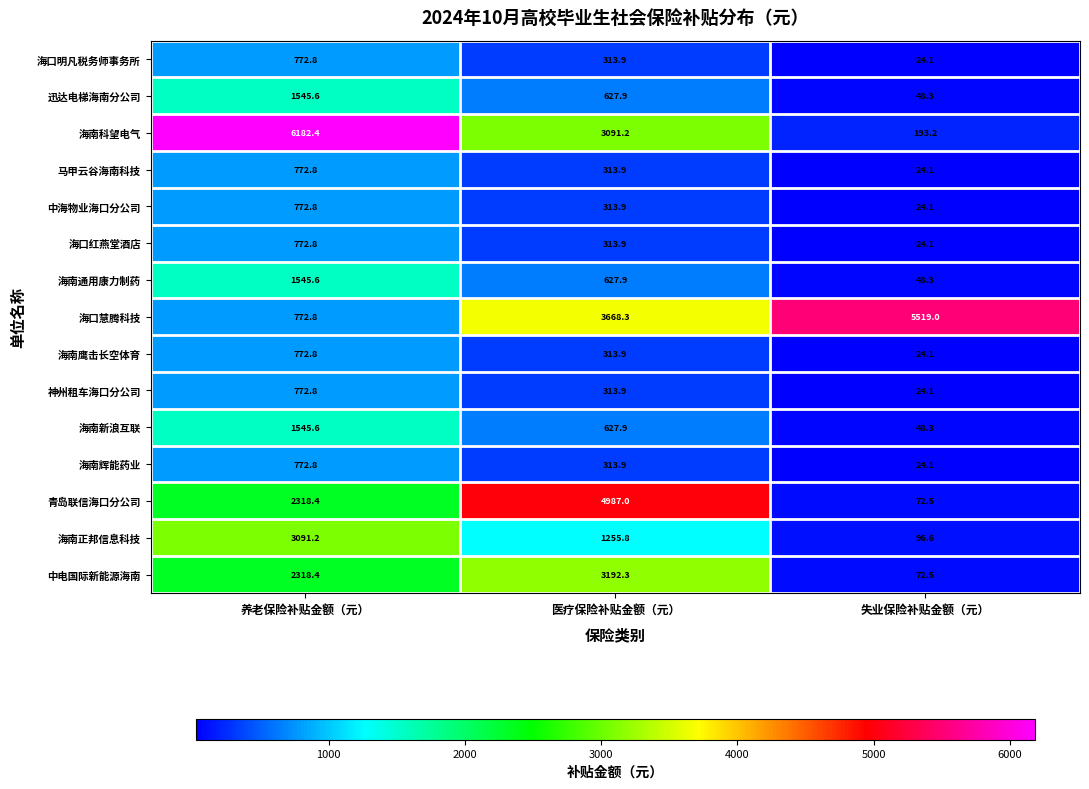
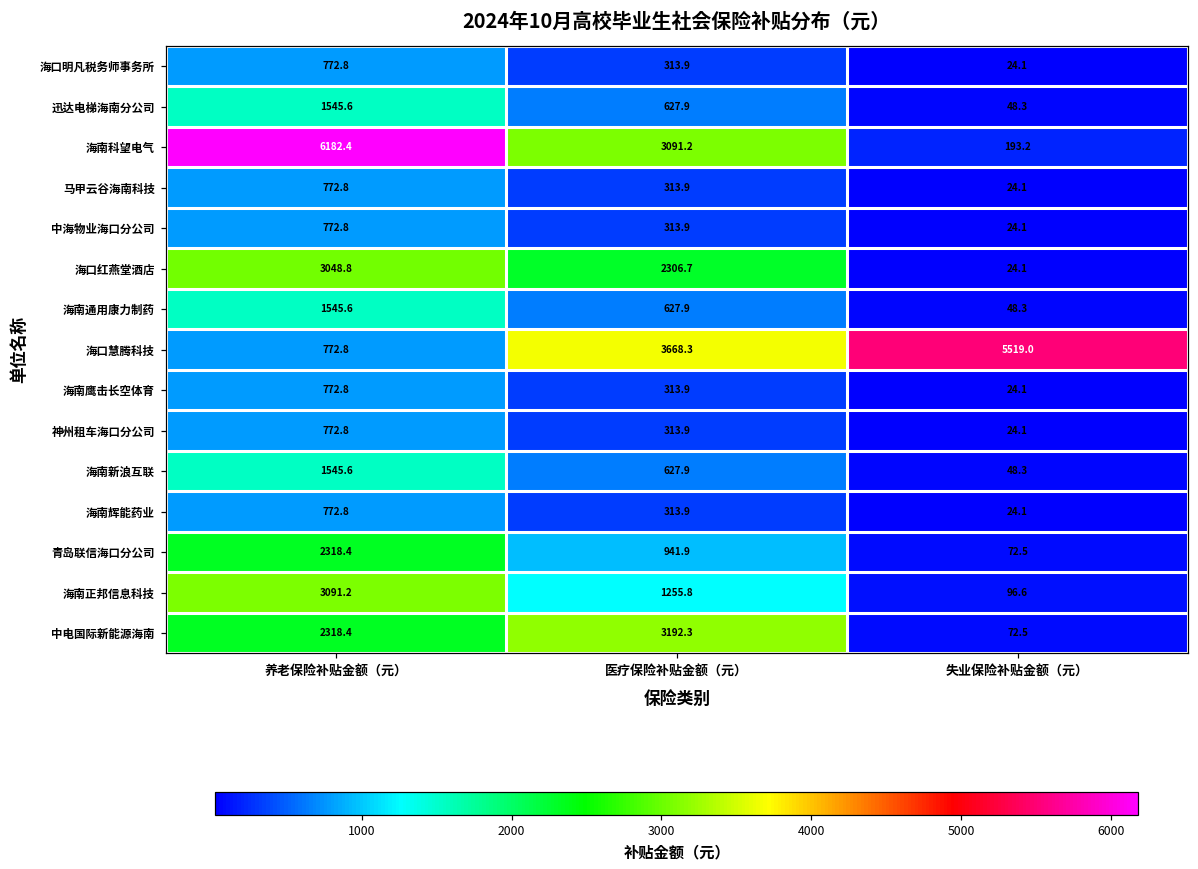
  {
    "海口明凡税务师事务所": {
      "养老保险补贴金额（元）": 772.8,
      "医疗保险补贴金额（元）": 313.9,
      "失业保险补贴金额（元）": 24.1
    },
    "迅达电梯海南分公司": {
      "养老保险补贴金额（元）": 1545.6,
      "医疗保险补贴金额（元）": 627.9,
      "失业保险补贴金额（元）": 48.3
    },
    "海南科望电气": {
      "养老保险补贴金额（元）": 6182.4,
      "医疗保险补贴金额（元）": 3091.2,
      "失业保险补贴金额（元）": 193.2
    },
    "马甲云谷海南科技": {
      "养老保险补贴金额（元）": 772.8,
      "医疗保险补贴金额（元）": 313.9,
      "失业保险补贴金额（元）": 24.1
    },
    "中海物业海口分公司": {
      "养老保险补贴金额（元）": 772.8,
      "医疗保险补贴金额（元）": 313.9,
      "失业保险补贴金额（元）": 24.1
    },
    "海口红燕堂酒店": {
-     "养老保险补贴金额（元）": 772.8,
-     "医疗保险补贴金额（元）": 313.9,
+     "养老保险补贴金额（元）": 3048.8,
+     "医疗保险补贴金额（元）": 2306.7,
      "失业保险补贴金额（元）": 24.1
    },
    "海南通用康力制药": {
      "养老保险补贴金额（元）": 1545.6,
      "医疗保险补贴金额（元）": 627.9,
      "失业保险补贴金额（元）": 48.3
    },
    "海口慧腾科技": {
      "养老保险补贴金额（元）": 772.8,
      "医疗保险补贴金额（元）": 3668.3,
      "失业保险补贴金额（元）": 5519.0
    },
    "海南鹰击长空体育": {
      "养老保险补贴金额（元）": 772.8,
      "医疗保险补贴金额（元）": 313.9,
      "失业保险补贴金额（元）": 24.1
    },
    "神州租车海口分公司": {
      "养老保险补贴金额（元）": 772.8,
      "医疗保险补贴金额（元）": 313.9,
      "失业保险补贴金额（元）": 24.1
    },
    "海南新浪互联": {
      "养老保险补贴金额（元）": 1545.6,
      "医疗保险补贴金额（元）": 627.9,
      "失业保险补贴金额（元）": 48.3
    },
    "海南辉能药业": {
      "养老保险补贴金额（元）": 772.8,
      "医疗保险补贴金额（元）": 313.9,
      "失业保险补贴金额（元）": 24.1
    },
    "青岛联信海口分公司": {
      "养老保险补贴金额（元）": 2318.4,
-     "医疗保险补贴金额（元）": 4987.0,
+     "医疗保险补贴金额（元）": 941.9,
      "失业保险补贴金额（元）": 72.5
    },
    "海南正邦信息科技": {
      "养老保险补贴金额（元）": 3091.2,
      "医疗保险补贴金额（元）": 1255.8,
      "失业保险补贴金额（元）": 96.6
    },
    "中电国际新能源海南": {
      "养老保险补贴金额（元）": 2318.4,
      "医疗保险补贴金额（元）": 3192.3,
      "失业保险补贴金额（元）": 72.5
    }
  }
